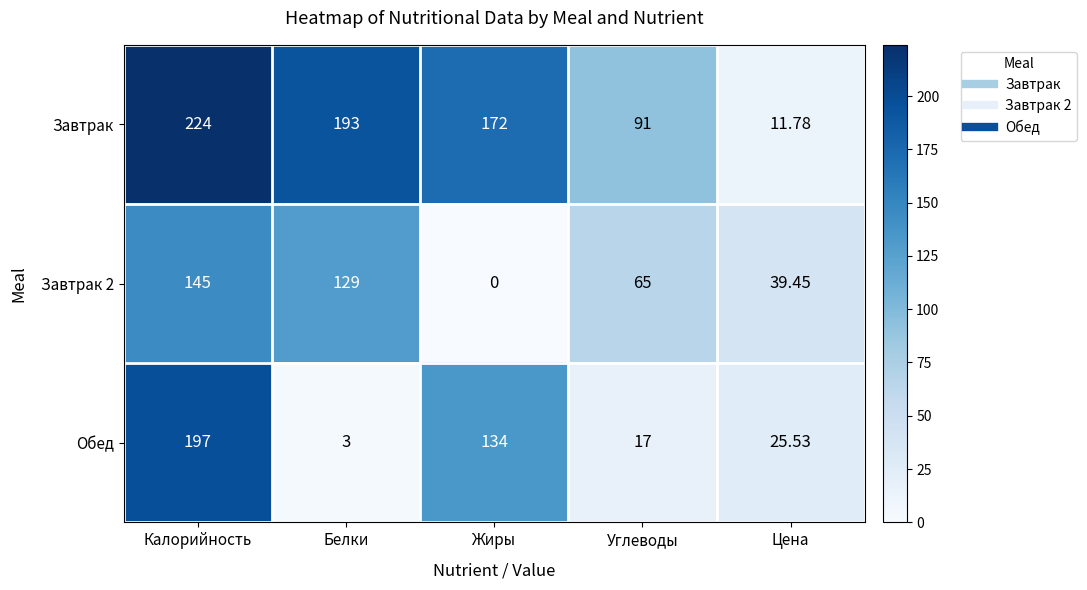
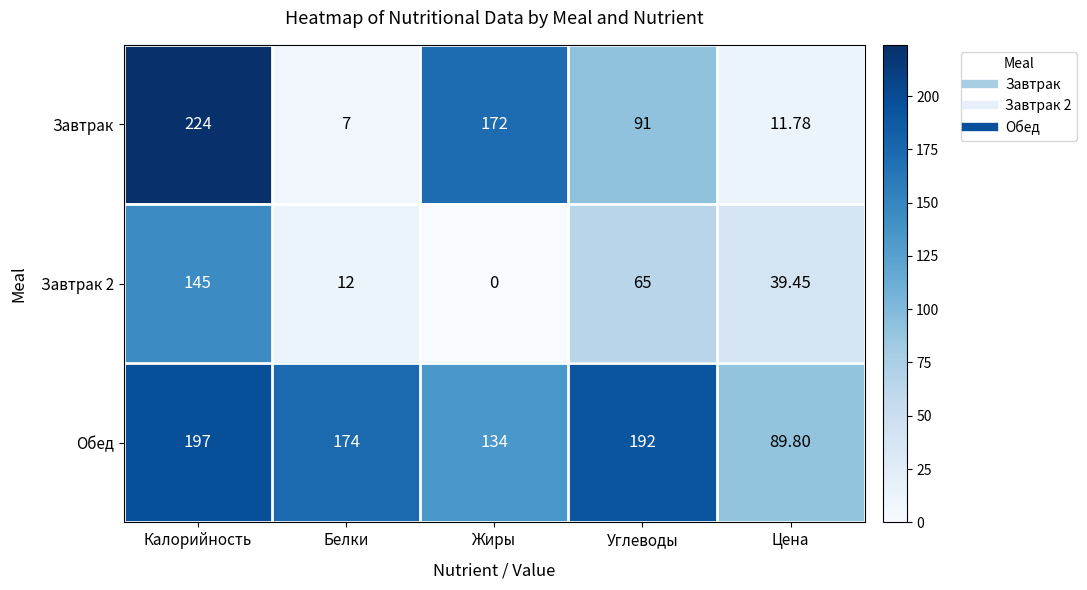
  {
    "Завтрак": {
      "Калорийность": 224,
-     "Белки": 193,
+     "Белки": 7,
      "Жиры": 172,
      "Углеводы": 91,
      "Цена": 11.78
    },
    "Завтрак 2": {
      "Калорийность": 145,
-     "Белки": 129,
+     "Белки": 12,
      "Жиры": 0,
      "Углеводы": 65,
      "Цена": 39.45
    },
    "Обед": {
      "Калорийность": 197,
-     "Белки": 3,
+     "Белки": 174,
      "Жиры": 134,
-     "Углеводы": 17,
-     "Цена": 25.53
+     "Углеводы": 192,
+     "Цена": 89.80
    }
  }
